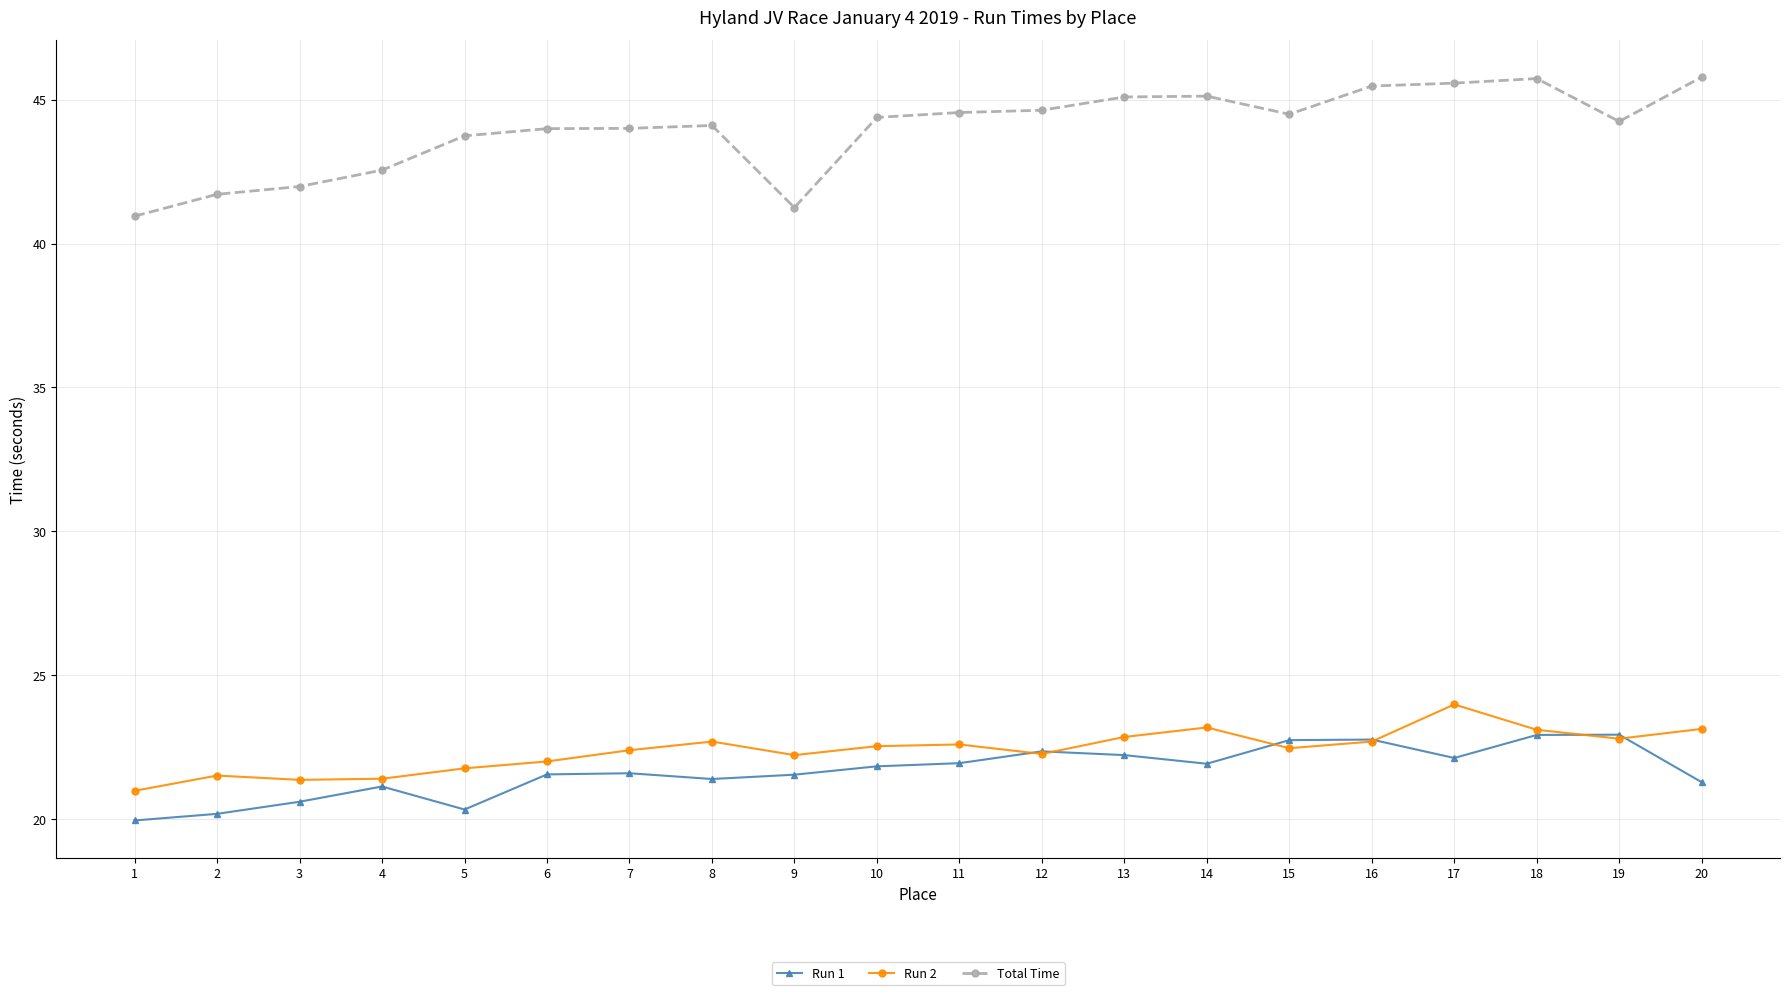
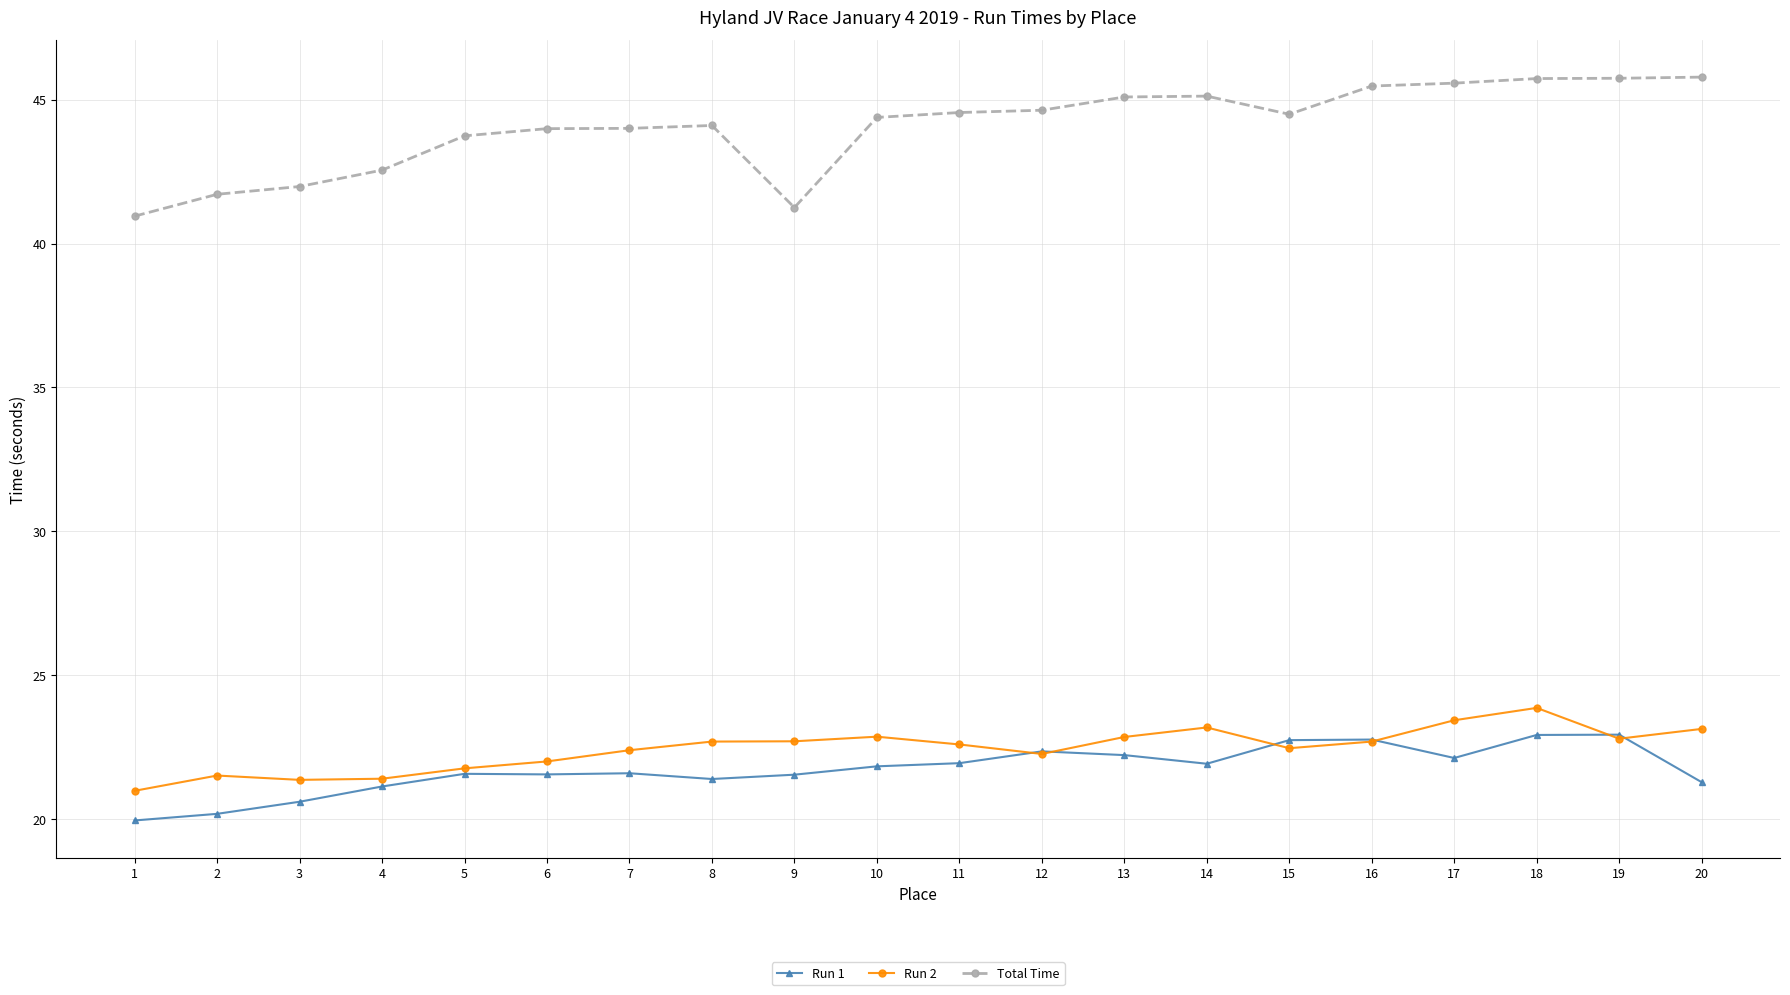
  {
    "Run 1": {
      "1": 20.0,
      "2": 20.2,
      "3": 20.6,
      "4": 21.1,
-     "5": 20.3,
+     "5": 21.6,
      "6": 21.6,
      "7": 21.6,
      "8": 21.4,
      "9": 21.6,
      "10": 21.8,
      "11": 22.0,
      "12": 22.4,
      "13": 22.2,
      "14": 21.9,
      "15": 22.8,
      "17": 22.1,
      "18": 22.9,
      "19": 22.9,
      "20": 21.3
    },
    "Run 2": {
      "1": 21.0,
      "2": 21.5,
      "3": 21.4,
      "4": 21.4,
      "5": 21.8,
      "6": 22.0,
      "7": 22.4,
      "8": 22.7,
-     "9": 22.2,
-     "10": 22.5,
+     "9": 22.7,
+     "10": 22.9,
      "11": 22.6,
      "12": 22.3,
      "13": 22.9,
      "14": 23.2,
      "15": 22.5,
-     "17": 24.0,
-     "18": 23.1,
+     "17": 23.4,
+     "18": 23.9,
      "19": 22.8,
      "20": 23.1
    },
    "Total Time": {
      "1": 41.0,
      "2": 41.7,
      "3": 42.0,
      "4": 42.6,
      "5": 43.7,
      "6": 44.0,
      "7": 44.0,
      "8": 44.1,
      "9": 41.3,
      "10": 44.4,
      "11": 44.6,
      "12": 44.6,
      "13": 45.1,
      "14": 45.1,
      "15": 44.5,
      "16": 45.5,
      "17": 45.6,
      "18": 45.7,
-     "19": 44.2,
+     "19": 45.7,
      "20": 45.8
    }
  }
